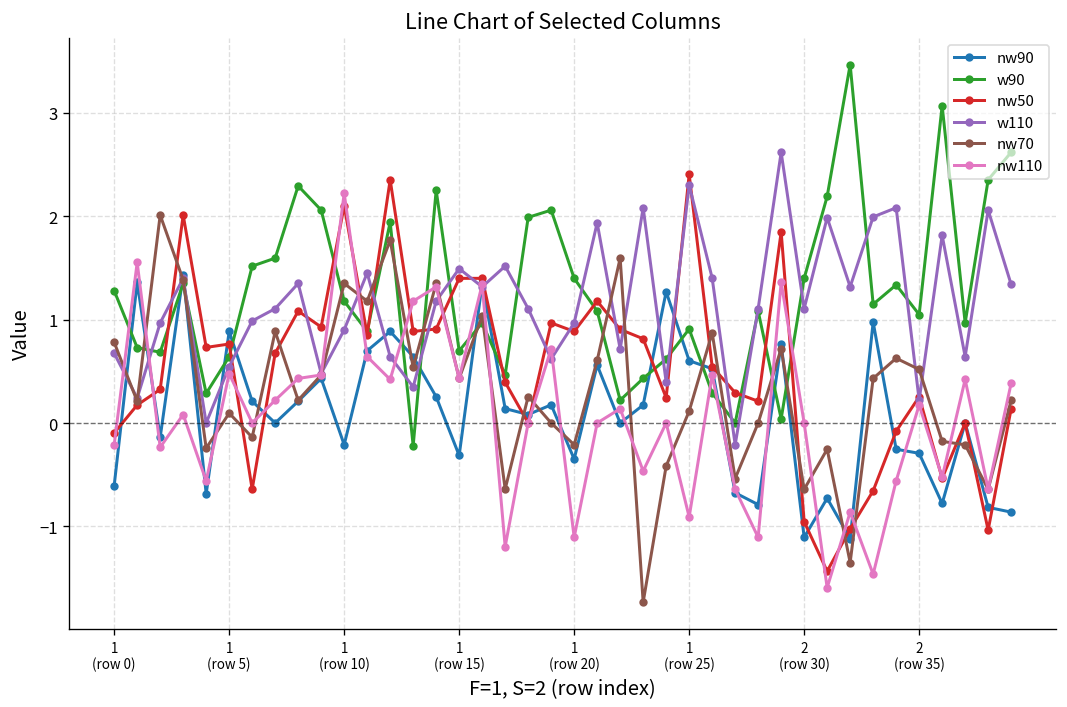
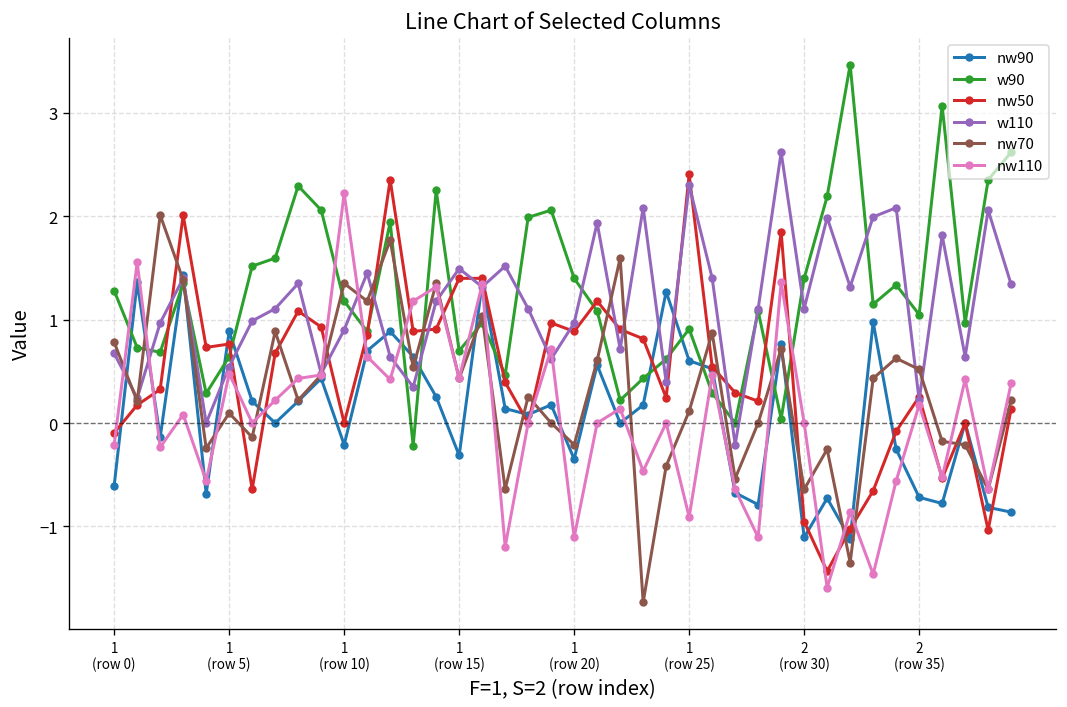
  {
    "nw90": {
      "1 (row 0)": -0.6,
      "1 (row 5)": 0.9,
      "1 (row 10)": -0.2,
      "1 (row 15)": -0.3,
      "1 (row 20)": -0.3,
      "1 (row 25)": 0.6,
      "2 (row 30)": -1.1,
-     "2 (row 35)": -0.3
+     "2 (row 35)": -0.7
    },
    "w90": {
      "1 (row 0)": 1.3,
      "1 (row 5)": 0.6,
      "1 (row 10)": 1.2,
      "1 (row 15)": 0.7,
      "1 (row 20)": 1.4,
      "1 (row 25)": 0.9,
      "2 (row 30)": 1.4,
      "2 (row 35)": 1.0
    },
    "nw50": {
      "1 (row 0)": -0.1,
      "1 (row 5)": 0.8,
-     "1 (row 10)": 2.1,
+     "1 (row 10)": 0.0,
      "1 (row 15)": 1.4,
      "1 (row 20)": 0.9,
      "1 (row 25)": 2.4,
      "2 (row 30)": -1.0,
      "2 (row 35)": 0.3
    },
    "w110": {
      "1 (row 0)": 0.7,
      "1 (row 5)": 0.5,
      "1 (row 10)": 0.9,
      "1 (row 15)": 1.5,
      "1 (row 20)": 1.0,
      "1 (row 25)": 2.3,
      "2 (row 30)": 1.1,
      "2 (row 35)": 0.2
    },
    "nw70": {
      "1 (row 0)": 0.8,
      "1 (row 5)": 0.1,
      "1 (row 10)": 1.3,
      "1 (row 20)": -0.2,
      "1 (row 25)": 0.1,
      "2 (row 30)": -0.6,
      "2 (row 35)": 0.5
    },
    "nw110": {
      "1 (row 0)": -0.2,
      "1 (row 5)": 0.5,
      "1 (row 10)": 2.2,
      "1 (row 20)": -1.1,
      "1 (row 25)": -0.9,
      "2 (row 30)": 0.0,
      "2 (row 35)": 0.2
    }
  }
